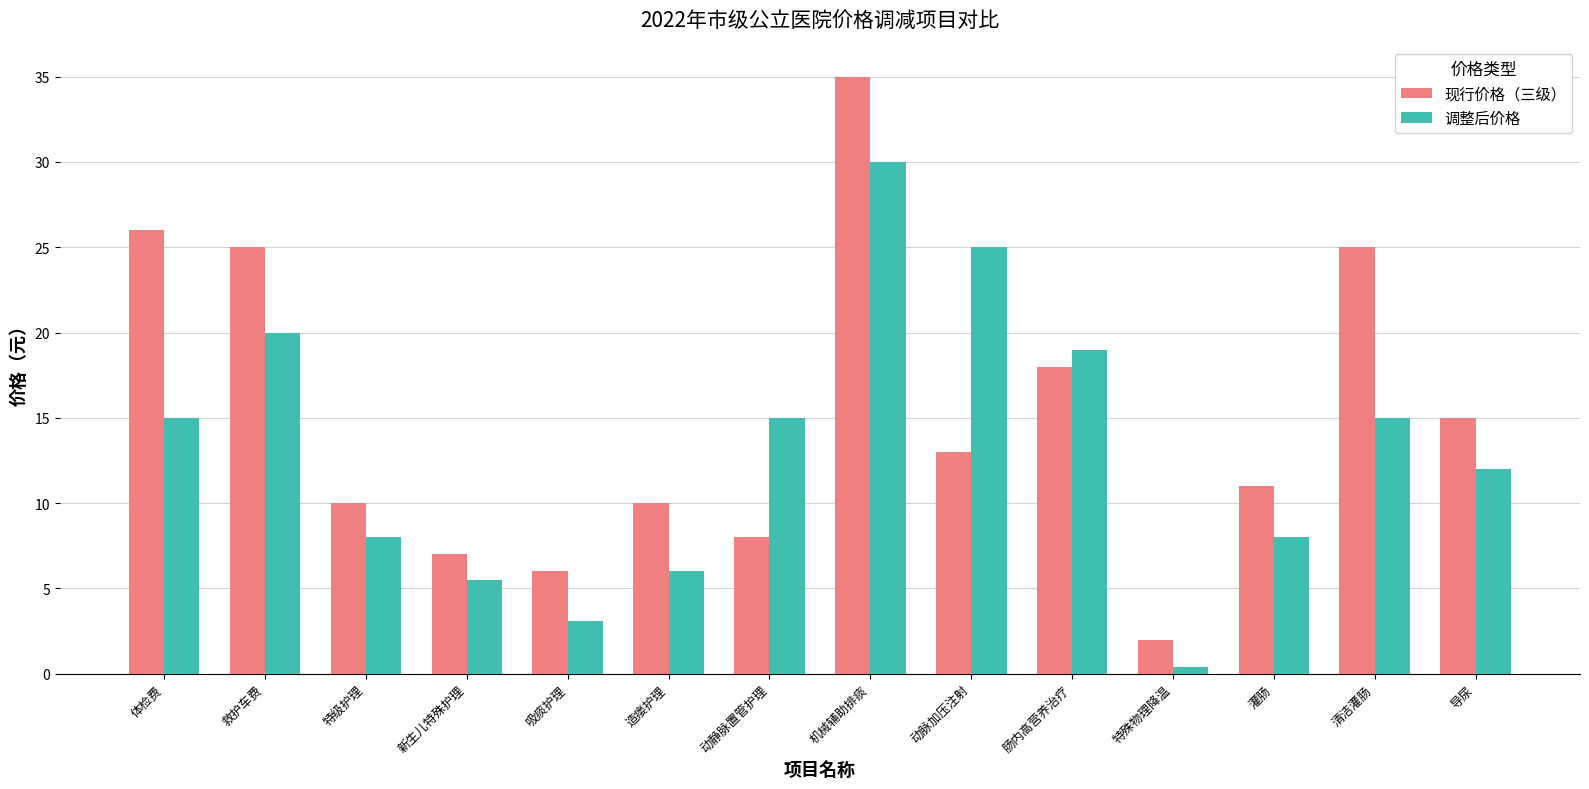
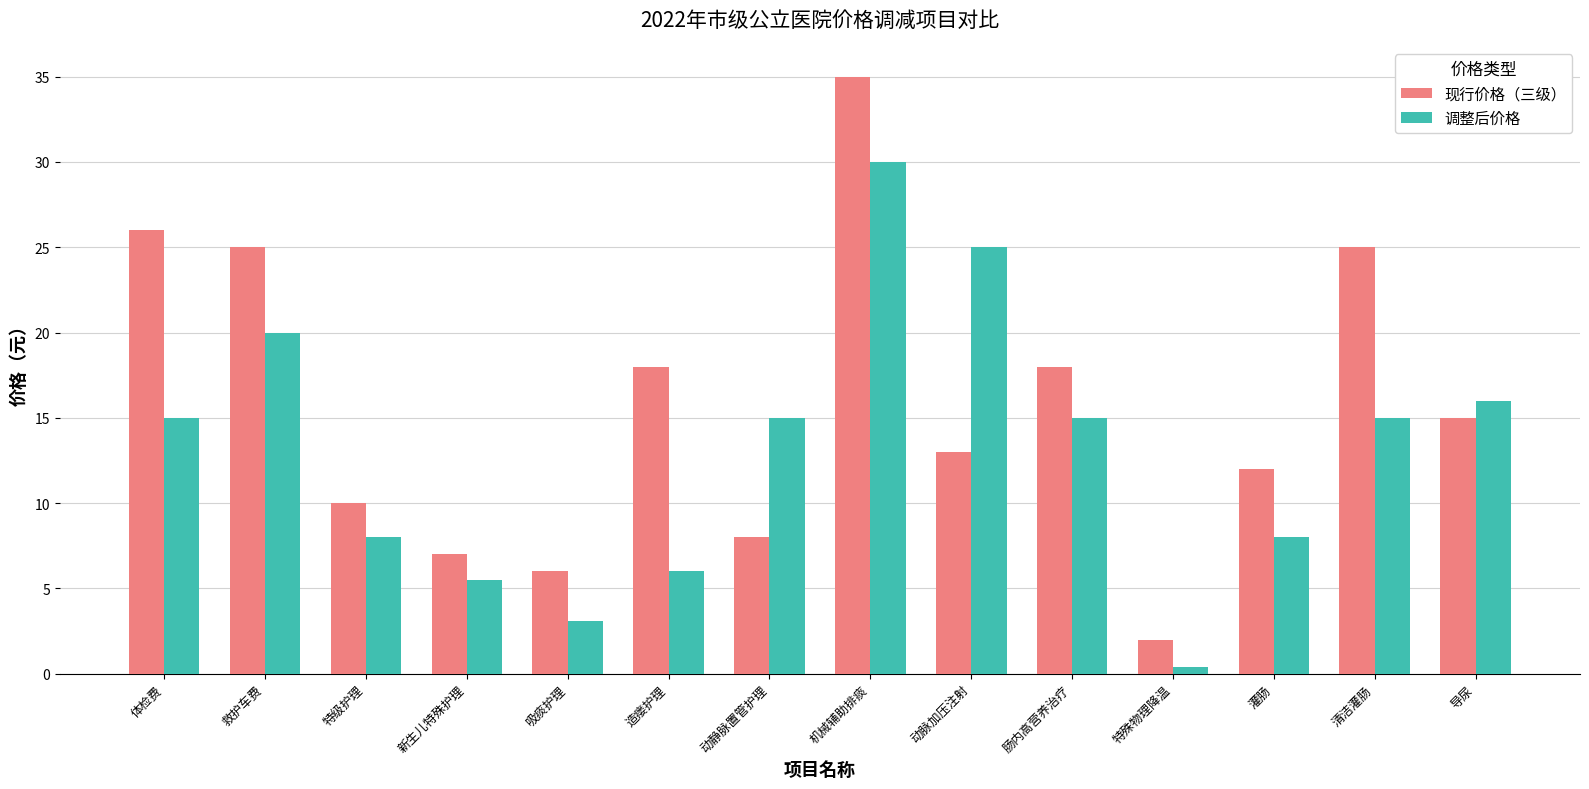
  {
    "现行价格（三级）": {
      "体检费": 26,
      "救护车费": 25,
      "特级护理": 10,
      "新生儿特殊护理": 7,
      "吸痰护理": 6,
-     "造瘘护理": 10,
+     "造瘘护理": 18,
      "动静脉置管护理": 8,
      "机械辅助排痰": 35,
      "动脉加压注射": 13,
      "肠内高营养治疗": 18,
      "特殊物理降温": 2,
-     "灌肠": 11,
+     "灌肠": 12,
      "清洁灌肠": 25,
      "导尿": 15
    },
    "调整后价格": {
      "体检费": 15,
      "救护车费": 20,
      "特级护理": 8,
      "新生儿特殊护理": 5.5,
      "吸痰护理": 3,
      "造瘘护理": 6,
      "动静脉置管护理": 15,
      "机械辅助排痰": 30,
      "动脉加压注射": 25,
-     "肠内高营养治疗": 19,
+     "肠内高营养治疗": 15,
      "特殊物理降温": 0.4,
      "灌肠": 8,
      "清洁灌肠": 15,
-     "导尿": 12
+     "导尿": 16
    }
  }
